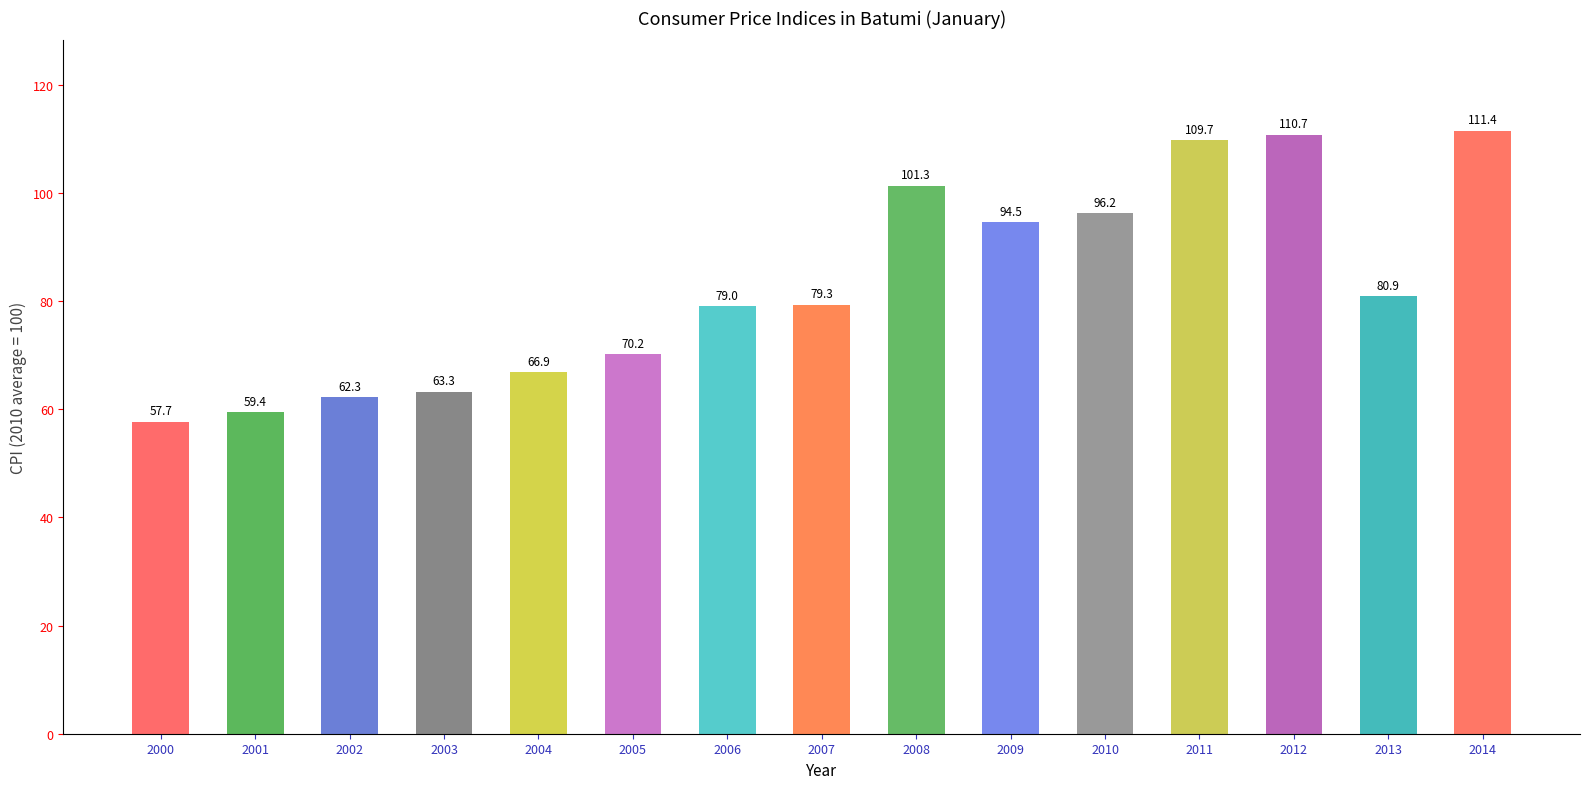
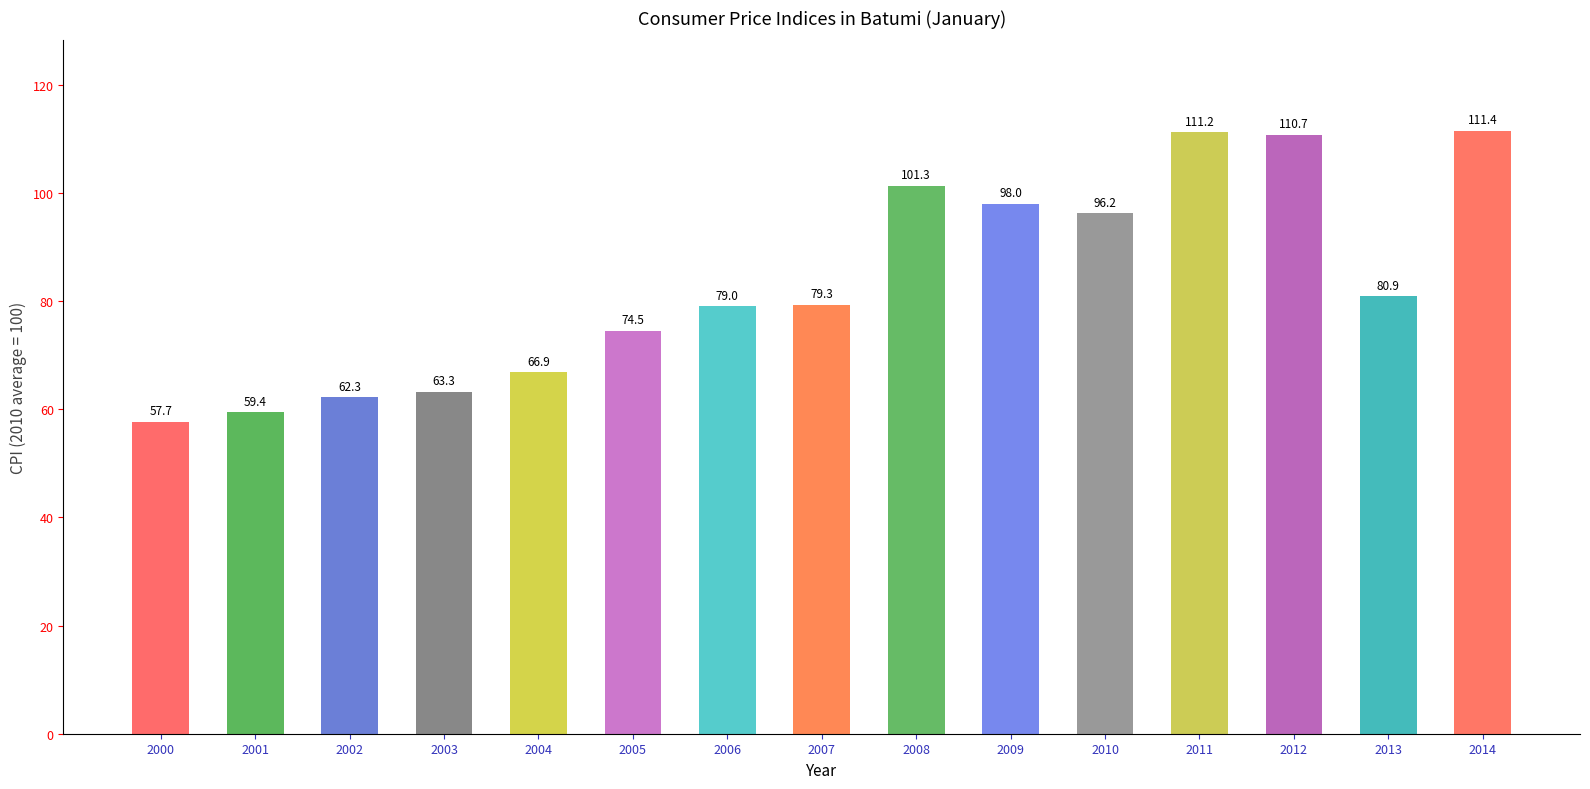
  {
    "2000": 57.7,
    "2001": 59.4,
    "2002": 62.3,
    "2003": 63.3,
    "2004": 66.9,
-   "2005": 70.2,
+   "2005": 74.5,
    "2006": 79.0,
    "2007": 79.3,
    "2008": 101.3,
-   "2009": 94.5,
+   "2009": 98.0,
    "2010": 96.2,
-   "2011": 109.7,
+   "2011": 111.2,
    "2012": 110.7,
    "2013": 80.9,
    "2014": 111.4
  }
